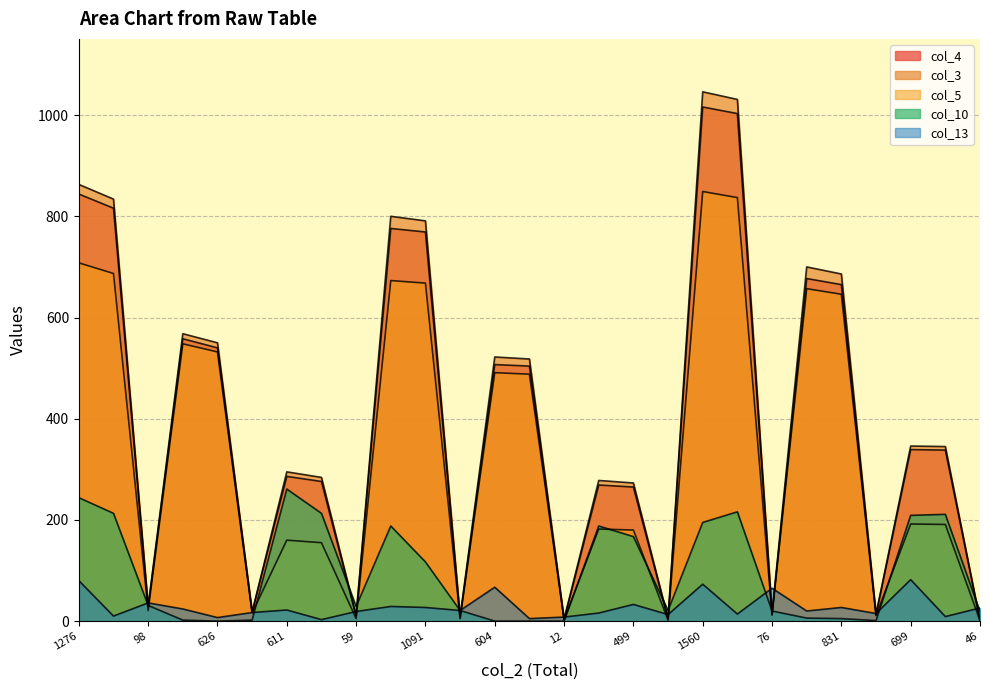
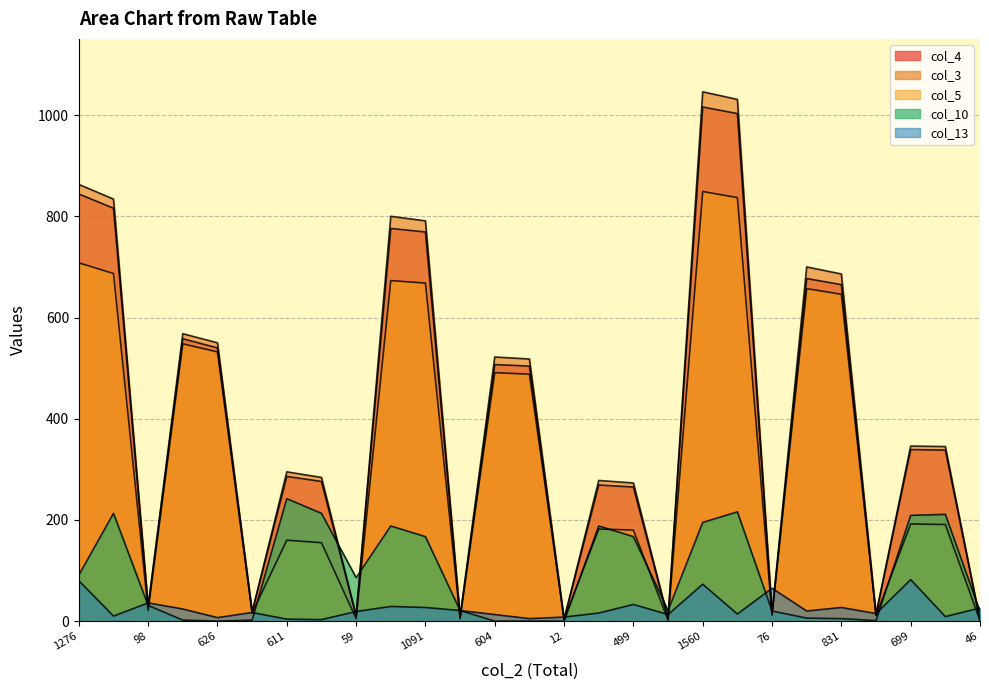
  {
    "col_10": {
-     "1276": 240,
+     "1276": 90,
      "626": 0,
-     "611": 260,
-     "59": 30,
-     "1091": 120,
+     "611": 240,
+     "59": 90,
+     "1091": 170,
      "604": 0,
      "499": 170,
      "1560": 200,
      "831": 10,
      "699": 210,
      "46": 20
    },
    "col_13": {
      "1276": 80,
      "626": 10,
-     "611": 20,
+     "611": 0,
      "59": 20,
      "1091": 30,
-     "604": 70,
+     "604": 10,
      "499": 30,
      "1560": 70,
      "76": 70,
      "831": 30,
      "699": 80,
      "46": 30
    }
  }
